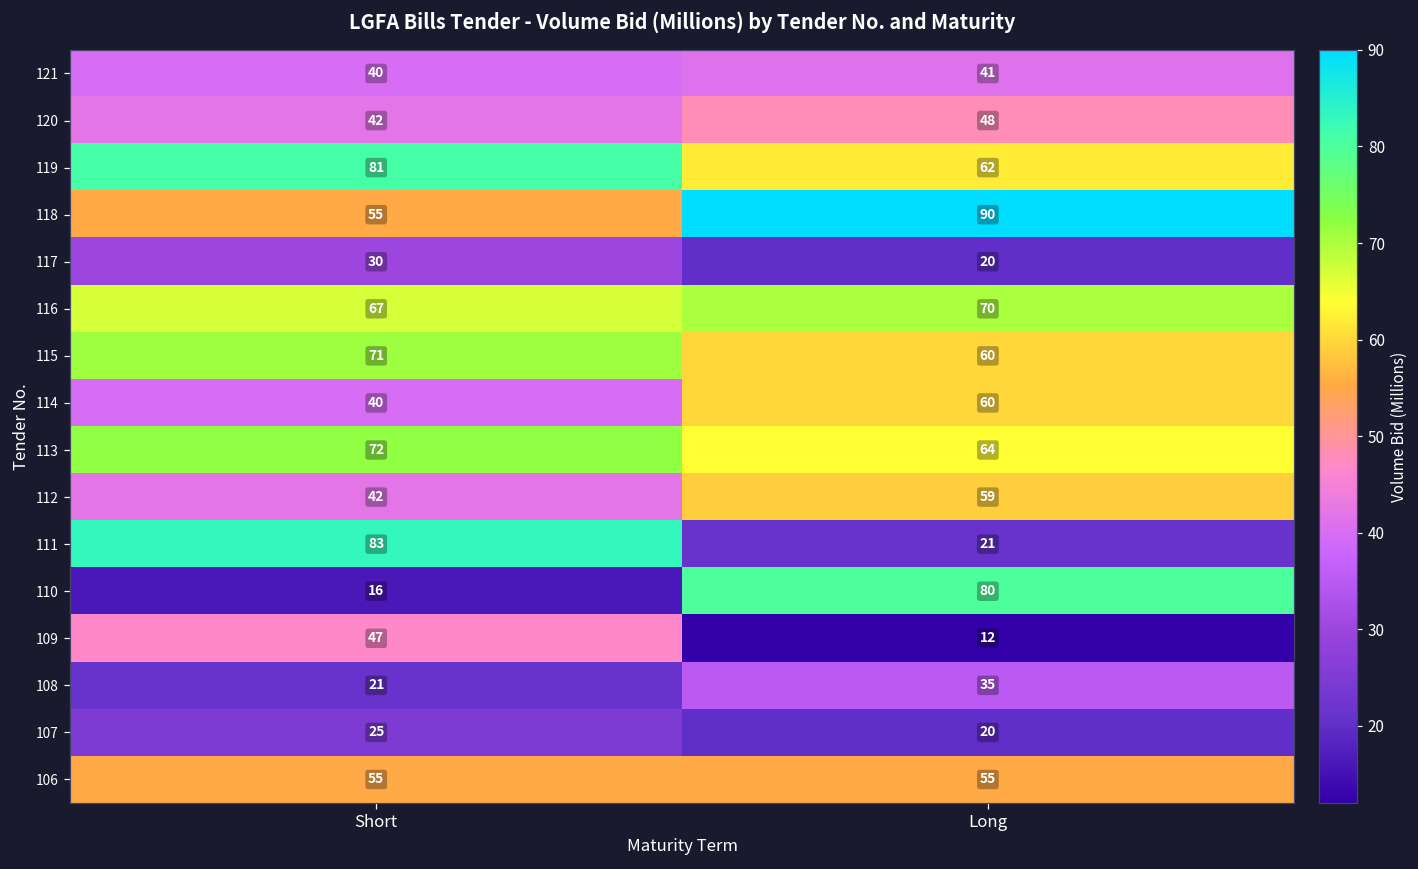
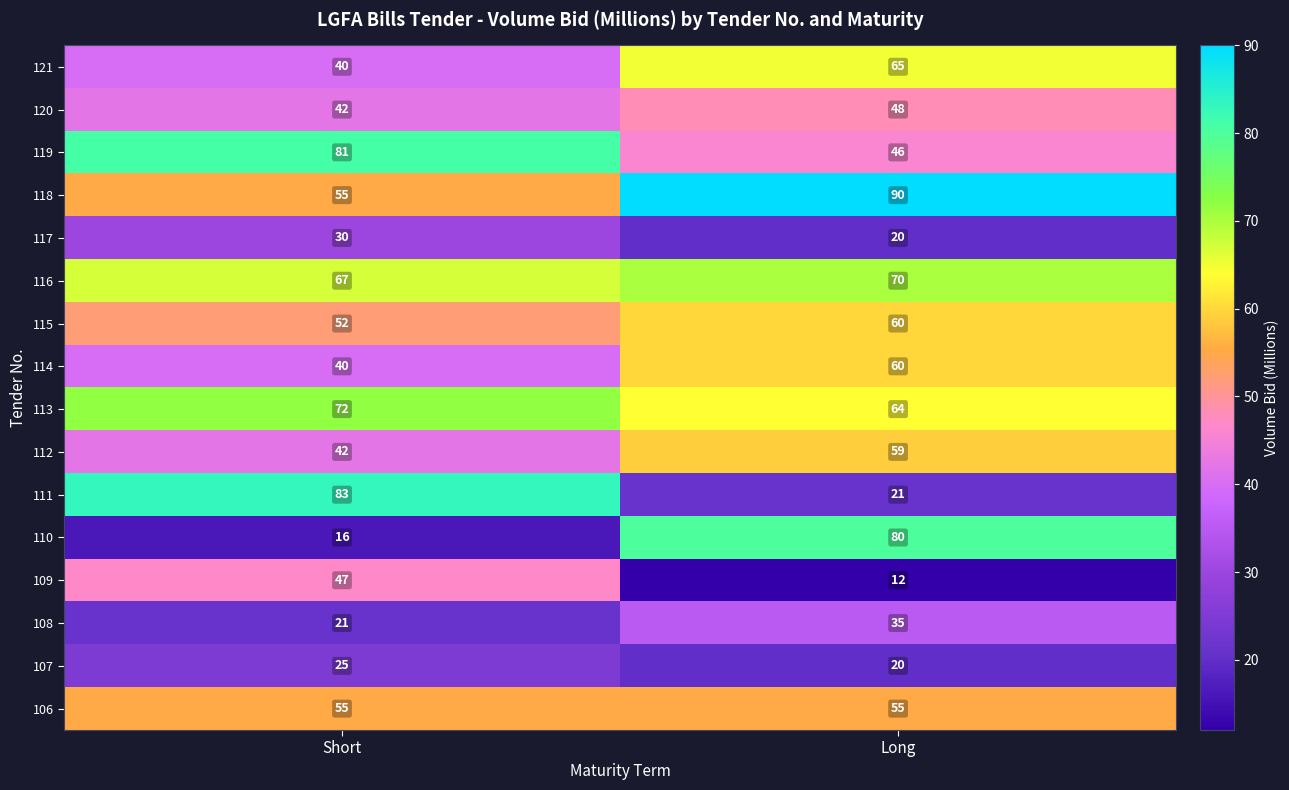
  {
    "121": {
-     "Long": 41
+     "Long": 65
    },
    "119": {
-     "Long": 62
+     "Long": 46
    },
    "115": {
-     "Short": 71
+     "Short": 52
    }
  }
